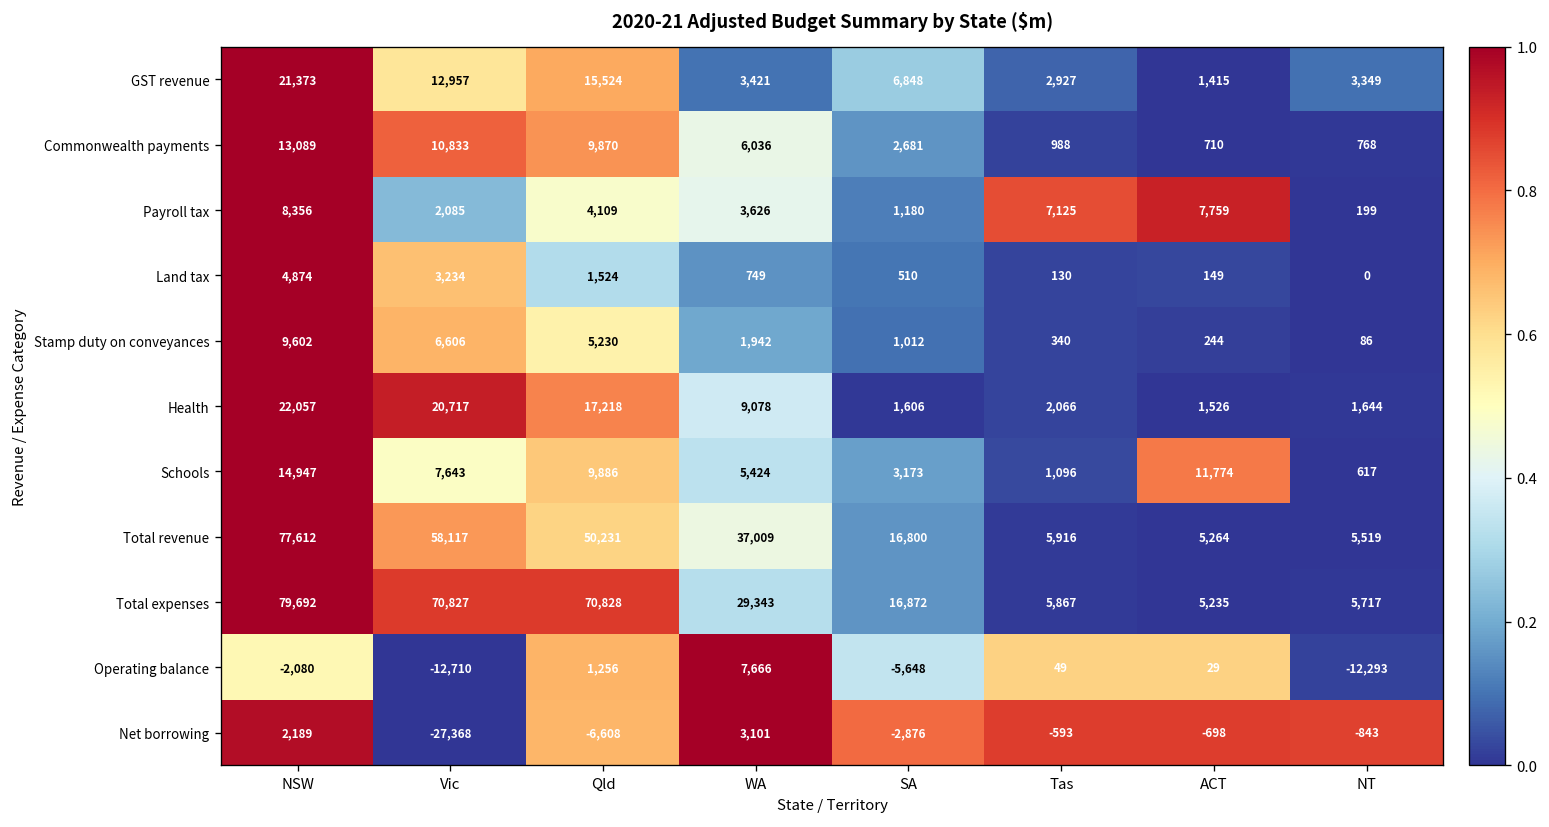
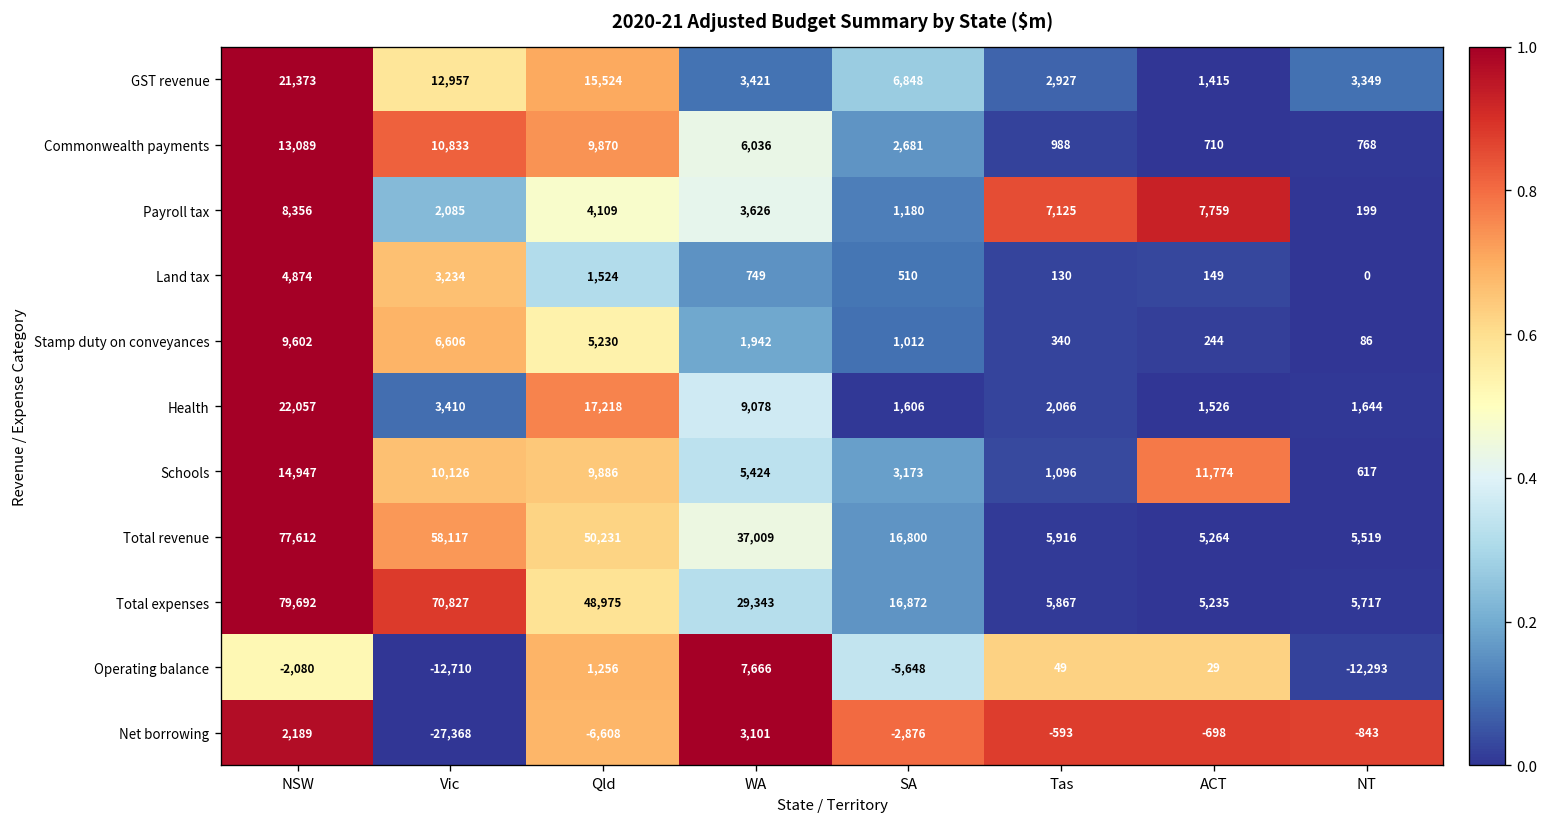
  {
    "GST revenue": {
      "NSW": "21,373",
      "Vic": "12,957",
      "Qld": "15,524",
      "WA": "3,421",
      "SA": "6,848",
      "Tas": "2,927",
      "ACT": "1,415",
      "NT": "3,349"
    },
    "Commonwealth payments": {
      "NSW": "13,089",
      "Vic": "10,833",
      "Qld": "9,870",
      "WA": "6,036",
      "SA": "2,681",
      "Tas": "988",
      "ACT": "710",
      "NT": "768"
    },
    "Payroll tax": {
      "NSW": "8,356",
      "Vic": "2,085",
      "Qld": "4,109",
      "WA": "3,626",
      "SA": "1,180",
      "Tas": "7,125",
      "ACT": "7,759",
      "NT": "199"
    },
    "Land tax": {
      "NSW": "4,874",
      "Vic": "3,234",
      "Qld": "1,524",
      "WA": "749",
      "SA": "510",
      "Tas": "130",
      "ACT": "149",
      "NT": "0"
    },
    "Stamp duty on conveyances": {
      "NSW": "9,602",
      "Vic": "6,606",
      "Qld": "5,230",
      "WA": "1,942",
      "SA": "1,012",
      "Tas": "340",
      "ACT": "244",
      "NT": "86"
    },
    "Health": {
      "NSW": "22,057",
-     "Vic": "20,717",
+     "Vic": "3,410",
      "Qld": "17,218",
      "WA": "9,078",
      "SA": "1,606",
      "Tas": "2,066",
      "ACT": "1,526",
      "NT": "1,644"
    },
    "Schools": {
      "NSW": "14,947",
-     "Vic": "7,643",
+     "Vic": "10,126",
      "Qld": "9,886",
      "WA": "5,424",
      "SA": "3,173",
      "Tas": "1,096",
      "ACT": "11,774",
      "NT": "617"
    },
    "Total revenue": {
      "NSW": "77,612",
      "Vic": "58,117",
      "Qld": "50,231",
      "WA": "37,009",
      "SA": "16,800",
      "Tas": "5,916",
      "ACT": "5,264",
      "NT": "5,519"
    },
    "Total expenses": {
      "NSW": "79,692",
      "Vic": "70,827",
-     "Qld": "70,828",
+     "Qld": "48,975",
      "WA": "29,343",
      "SA": "16,872",
      "Tas": "5,867",
      "ACT": "5,235",
      "NT": "5,717"
    },
    "Operating balance": {
      "NSW": "-2,080",
      "Vic": "-12,710",
      "Qld": "1,256",
      "WA": "7,666",
      "SA": "-5,648",
      "Tas": "49",
      "ACT": "29",
      "NT": "-12,293"
    },
    "Net borrowing": {
      "NSW": "2,189",
      "Vic": "-27,368",
      "Qld": "-6,608",
      "WA": "3,101",
      "SA": "-2,876",
      "Tas": "-593",
      "ACT": "-698",
      "NT": "-843"
    }
  }
